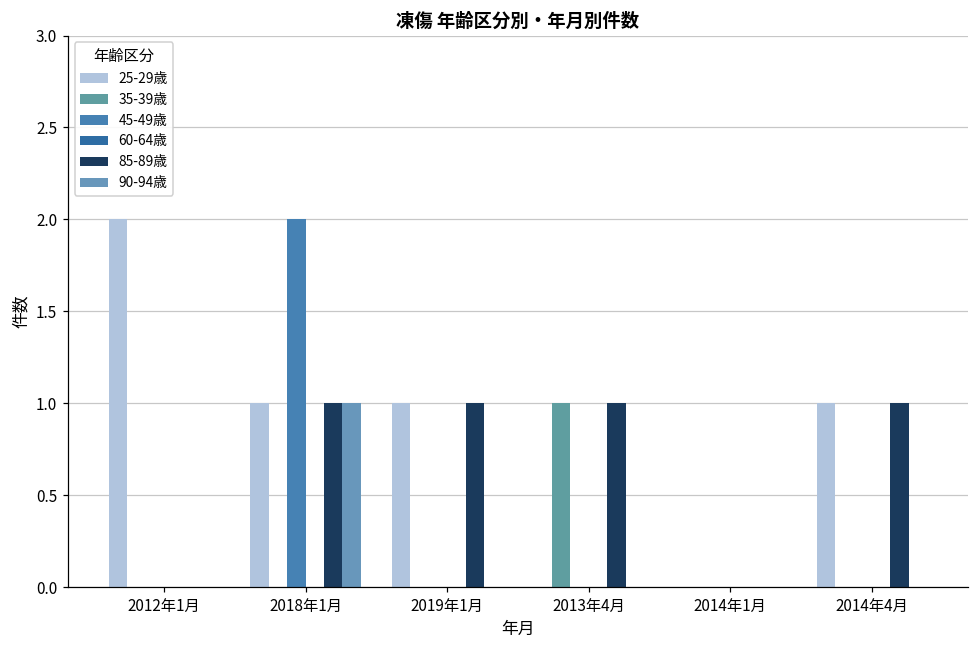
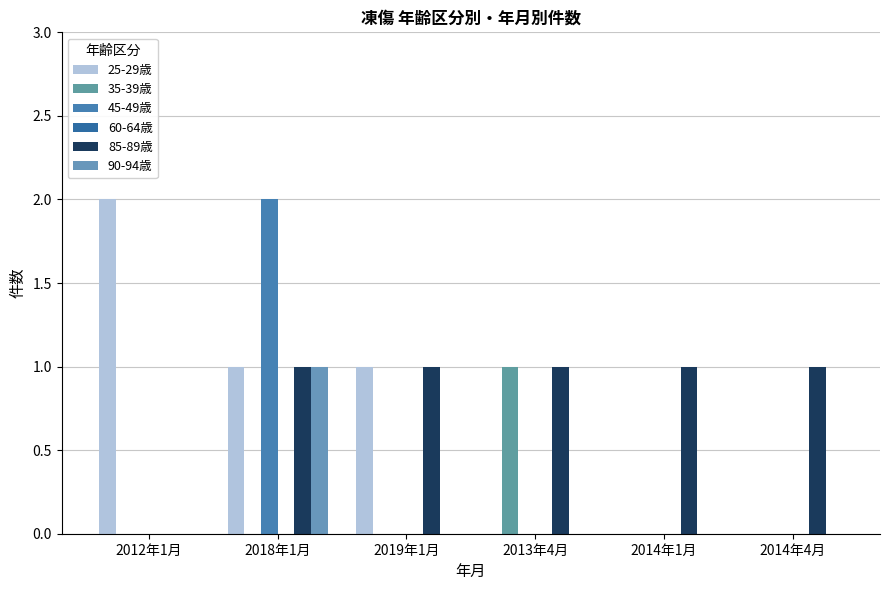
  {
    "25-29歳": {
      "2012年1月": 2,
      "2018年1月": 1,
      "2019年1月": 1,
      "2013年4月": 0,
      "2014年1月": 0,
-     "2014年4月": 1
+     "2014年4月": 0
    },
    "85-89歳": {
      "2012年1月": 0,
      "2018年1月": 1,
      "2019年1月": 1,
      "2013年4月": 1,
-     "2014年1月": 0,
+     "2014年1月": 1,
      "2014年4月": 1
    }
  }
